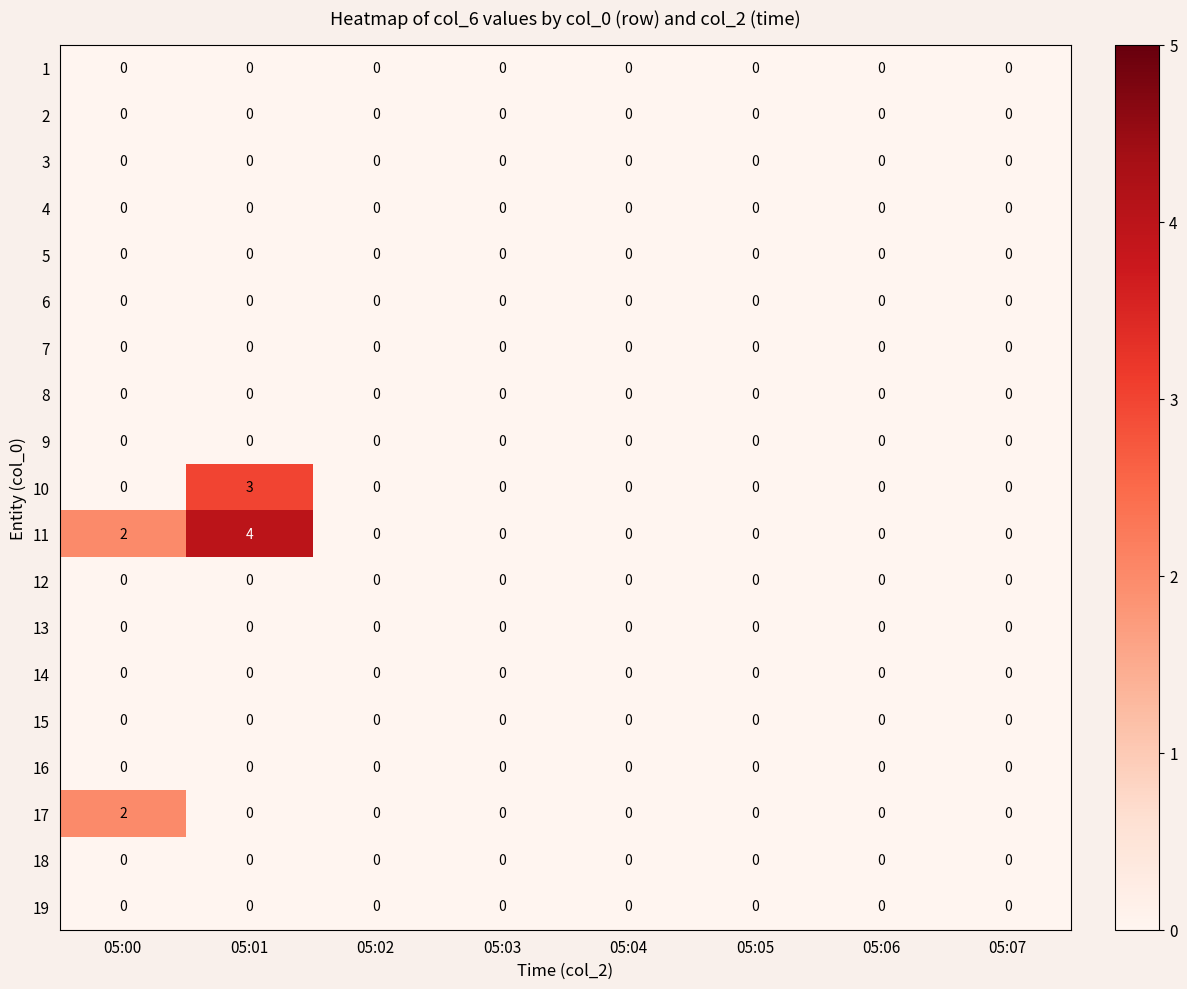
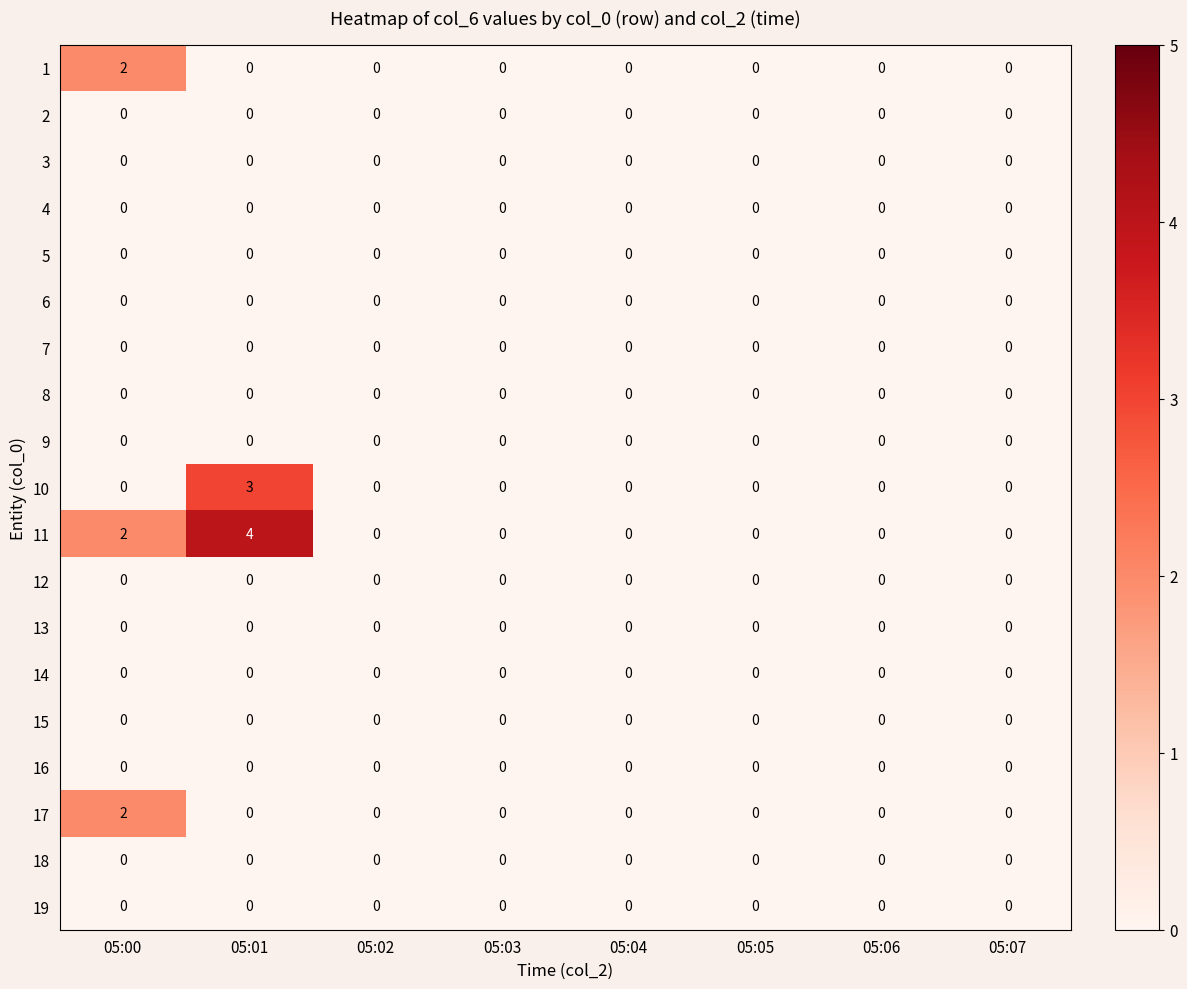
  {
    "1": {
-     "05:00": 0,
+     "05:00": 2,
      "05:01": 0,
      "05:02": 0,
      "05:03": 0,
      "05:04": 0,
      "05:05": 0,
      "05:06": 0,
      "05:07": 0
    },
    "2": {
      "05:00": 0,
      "05:01": 0,
      "05:02": 0,
      "05:03": 0,
      "05:04": 0,
      "05:05": 0,
      "05:06": 0,
      "05:07": 0
    },
    "3": {
      "05:00": 0,
      "05:01": 0,
      "05:02": 0,
      "05:03": 0,
      "05:04": 0,
      "05:05": 0,
      "05:06": 0,
      "05:07": 0
    },
    "4": {
      "05:00": 0,
      "05:01": 0,
      "05:02": 0,
      "05:03": 0,
      "05:04": 0,
      "05:05": 0,
      "05:06": 0,
      "05:07": 0
    },
    "5": {
      "05:00": 0,
      "05:01": 0,
      "05:02": 0,
      "05:03": 0,
      "05:04": 0,
      "05:05": 0,
      "05:06": 0,
      "05:07": 0
    },
    "6": {
      "05:00": 0,
      "05:01": 0,
      "05:02": 0,
      "05:03": 0,
      "05:04": 0,
      "05:05": 0,
      "05:06": 0,
      "05:07": 0
    },
    "7": {
      "05:00": 0,
      "05:01": 0,
      "05:02": 0,
      "05:03": 0,
      "05:04": 0,
      "05:05": 0,
      "05:06": 0,
      "05:07": 0
    },
    "8": {
      "05:00": 0,
      "05:01": 0,
      "05:02": 0,
      "05:03": 0,
      "05:04": 0,
      "05:05": 0,
      "05:06": 0,
      "05:07": 0
    },
    "9": {
      "05:00": 0,
      "05:01": 0,
      "05:02": 0,
      "05:03": 0,
      "05:04": 0,
      "05:05": 0,
      "05:06": 0,
      "05:07": 0
    },
    "10": {
      "05:00": 0,
      "05:01": 3,
      "05:02": 0,
      "05:03": 0,
      "05:04": 0,
      "05:05": 0,
      "05:06": 0,
      "05:07": 0
    },
    "11": {
      "05:00": 2,
      "05:01": 4,
      "05:02": 0,
      "05:03": 0,
      "05:04": 0,
      "05:05": 0,
      "05:06": 0,
      "05:07": 0
    },
    "12": {
      "05:00": 0,
      "05:01": 0,
      "05:02": 0,
      "05:03": 0,
      "05:04": 0,
      "05:05": 0,
      "05:06": 0,
      "05:07": 0
    },
    "13": {
      "05:00": 0,
      "05:01": 0,
      "05:02": 0,
      "05:03": 0,
      "05:04": 0,
      "05:05": 0,
      "05:06": 0,
      "05:07": 0
    },
    "14": {
      "05:00": 0,
      "05:01": 0,
      "05:02": 0,
      "05:03": 0,
      "05:04": 0,
      "05:05": 0,
      "05:06": 0,
      "05:07": 0
    },
    "15": {
      "05:00": 0,
      "05:01": 0,
      "05:02": 0,
      "05:03": 0,
      "05:04": 0,
      "05:05": 0,
      "05:06": 0,
      "05:07": 0
    },
    "16": {
      "05:00": 0,
      "05:01": 0,
      "05:02": 0,
      "05:03": 0,
      "05:04": 0,
      "05:05": 0,
      "05:06": 0,
      "05:07": 0
    },
    "17": {
      "05:00": 2,
      "05:01": 0,
      "05:02": 0,
      "05:03": 0,
      "05:04": 0,
      "05:05": 0,
      "05:06": 0,
      "05:07": 0
    },
    "18": {
      "05:00": 0,
      "05:01": 0,
      "05:02": 0,
      "05:03": 0,
      "05:04": 0,
      "05:05": 0,
      "05:06": 0,
      "05:07": 0
    },
    "19": {
      "05:00": 0,
      "05:01": 0,
      "05:02": 0,
      "05:03": 0,
      "05:04": 0,
      "05:05": 0,
      "05:06": 0,
      "05:07": 0
    }
  }
